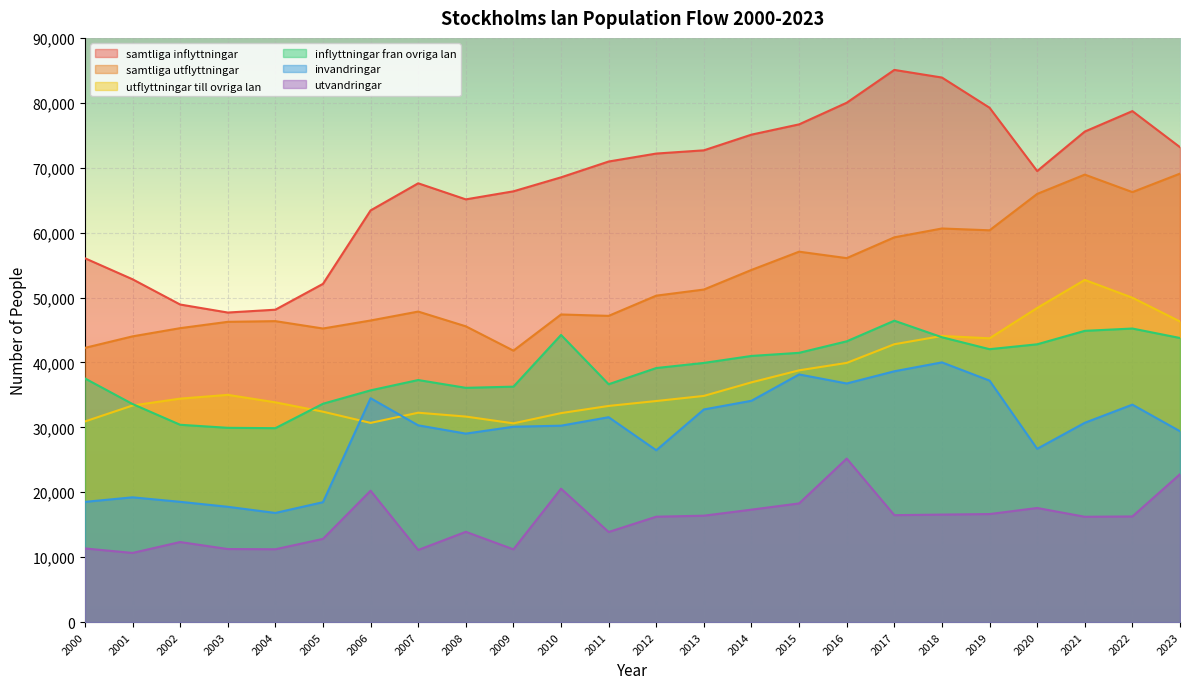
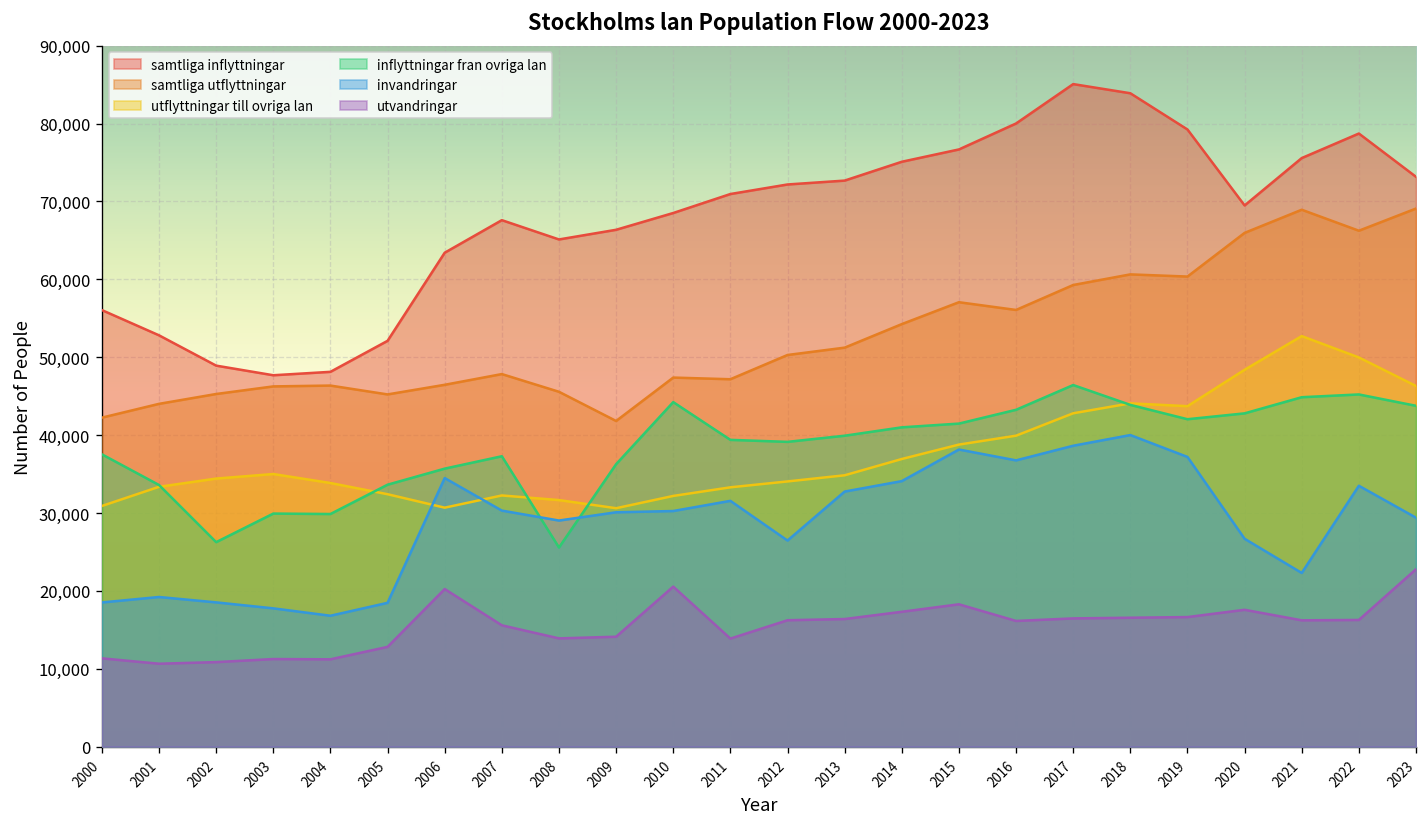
  {
    "inflyttningar fran ovriga lan": {
      "2000": "38,000",
-     "2002": "30,000",
+     "2002": "26,000",
      "2003": "30,000",
      "2004": "30,000",
      "2005": "34,000",
      "2006": "36,000",
      "2007": "37,000",
-     "2008": "36,000",
+     "2008": "26,000",
      "2009": "36,000",
      "2010": "44,000",
-     "2011": "37,000",
+     "2011": "39,000",
      "2012": "39,000",
      "2013": "40,000",
      "2014": "41,000",
      "2015": "41,000",
      "2016": "43,000",
      "2017": "46,000",
      "2019": "42,000",
      "2020": "43,000",
      "2021": "45,000",
      "2022": "45,000",
      "2023": "44,000"
    },
    "invandringar": {
      "2000": "19,000",
      "2001": "19,000",
      "2002": "19,000",
      "2003": "18,000",
      "2004": "17,000",
      "2005": "18,000",
      "2006": "34,000",
      "2007": "30,000",
      "2008": "29,000",
      "2009": "30,000",
      "2010": "30,000",
      "2011": "32,000",
      "2012": "26,000",
      "2013": "33,000",
      "2014": "34,000",
      "2015": "38,000",
      "2016": "37,000",
      "2017": "39,000",
      "2018": "40,000",
      "2019": "37,000",
      "2020": "27,000",
-     "2021": "31,000",
+     "2021": "22,000",
      "2022": "33,000",
      "2023": "29,000"
    },
    "utvandringar": {
      "2000": "11,000",
      "2001": "11,000",
-     "2002": "12,000",
+     "2002": "11,000",
      "2003": "11,000",
      "2004": "11,000",
      "2005": "13,000",
      "2006": "20,000",
-     "2007": "11,000",
+     "2007": "16,000",
      "2008": "14,000",
-     "2009": "11,000",
+     "2009": "14,000",
      "2010": "21,000",
      "2011": "14,000",
      "2012": "16,000",
      "2013": "16,000",
      "2014": "17,000",
      "2015": "18,000",
-     "2016": "25,000",
+     "2016": "16,000",
      "2017": "16,000",
      "2018": "17,000",
      "2019": "17,000",
      "2020": "18,000",
      "2021": "16,000",
      "2022": "16,000",
      "2023": "23,000"
    }
  }
